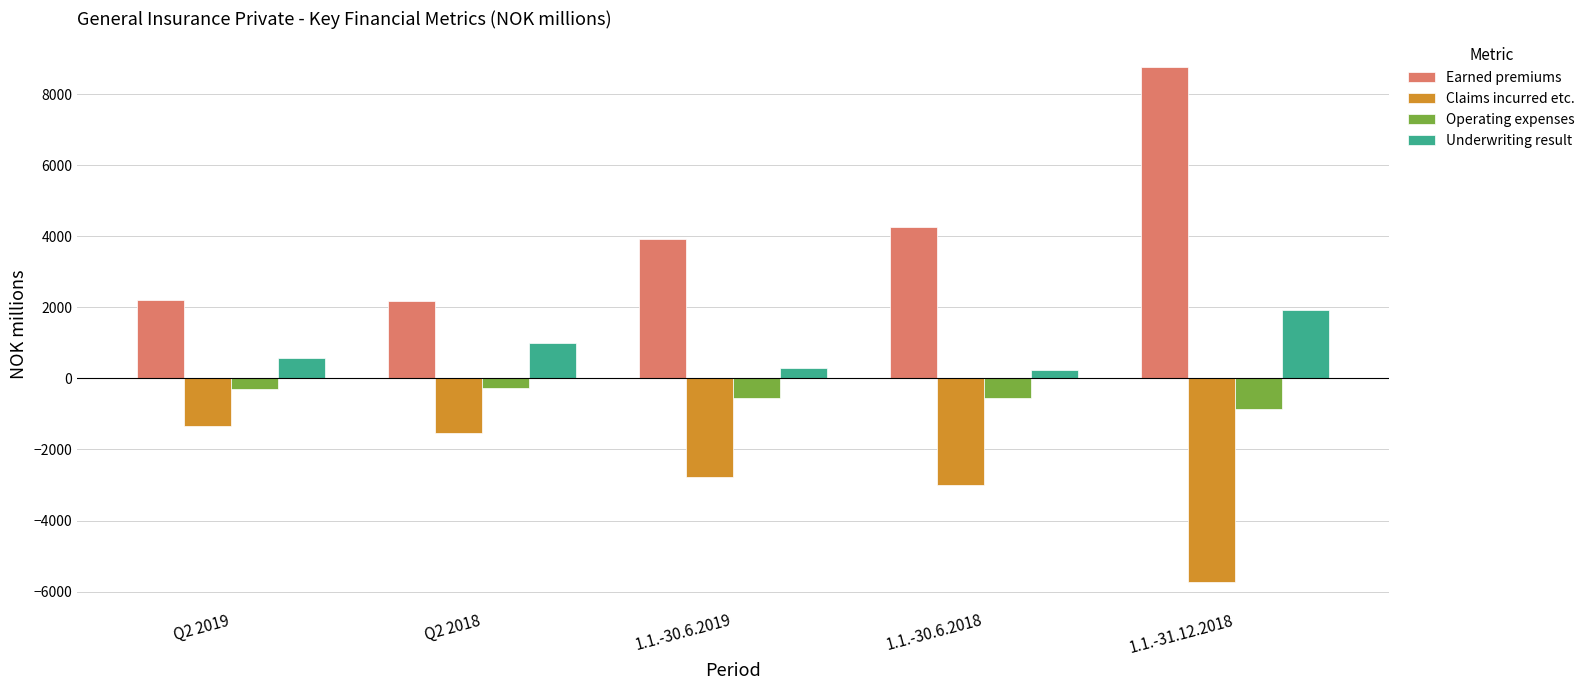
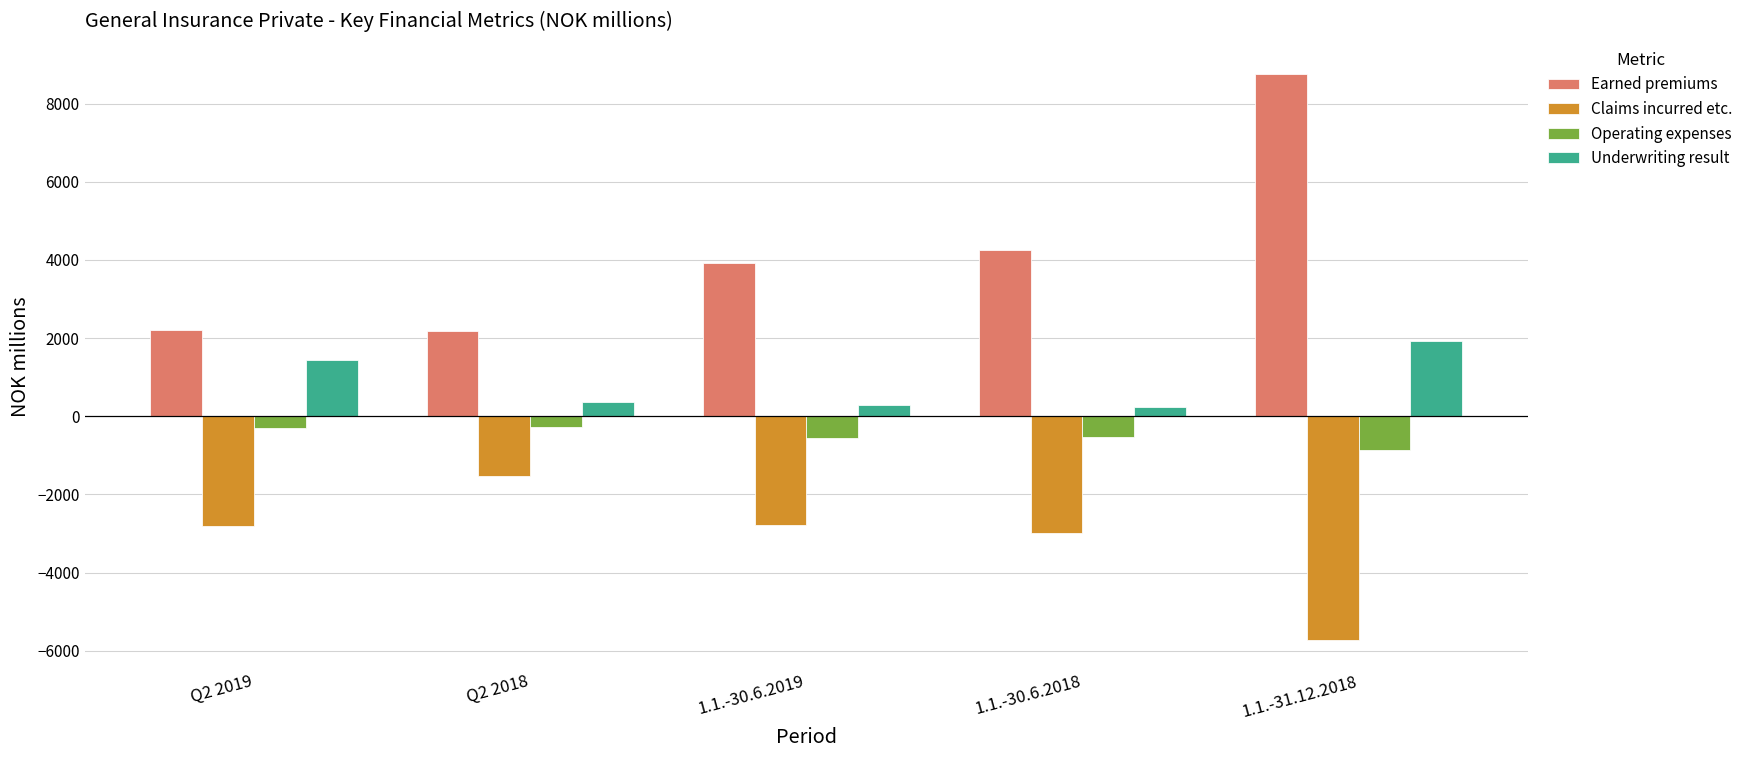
  {
    "Earned premiums": {
      "Q2 2019": 2200,
      "Q2 2018": 2200,
      "1.1.-30.6.2019": 3900,
      "1.1.-30.6.2018": 4300,
      "1.1.-31.12.2018": 8800
    },
    "Claims incurred etc.": {
-     "Q2 2019": -1300,
+     "Q2 2019": -2800,
      "Q2 2018": -1500,
      "1.1.-30.6.2019": -2800,
      "1.1.-30.6.2018": -3000,
      "1.1.-31.12.2018": -5700
    },
    "Operating expenses": {
      "Q2 2019": -300,
      "Q2 2018": -300,
      "1.1.-30.6.2019": -600,
      "1.1.-30.6.2018": -500,
      "1.1.-31.12.2018": -900
    },
    "Underwriting result": {
-     "Q2 2019": 600,
-     "Q2 2018": 1000,
+     "Q2 2019": 1400,
+     "Q2 2018": 400,
      "1.1.-30.6.2019": 300,
      "1.1.-30.6.2018": 200,
      "1.1.-31.12.2018": 1900
    }
  }
